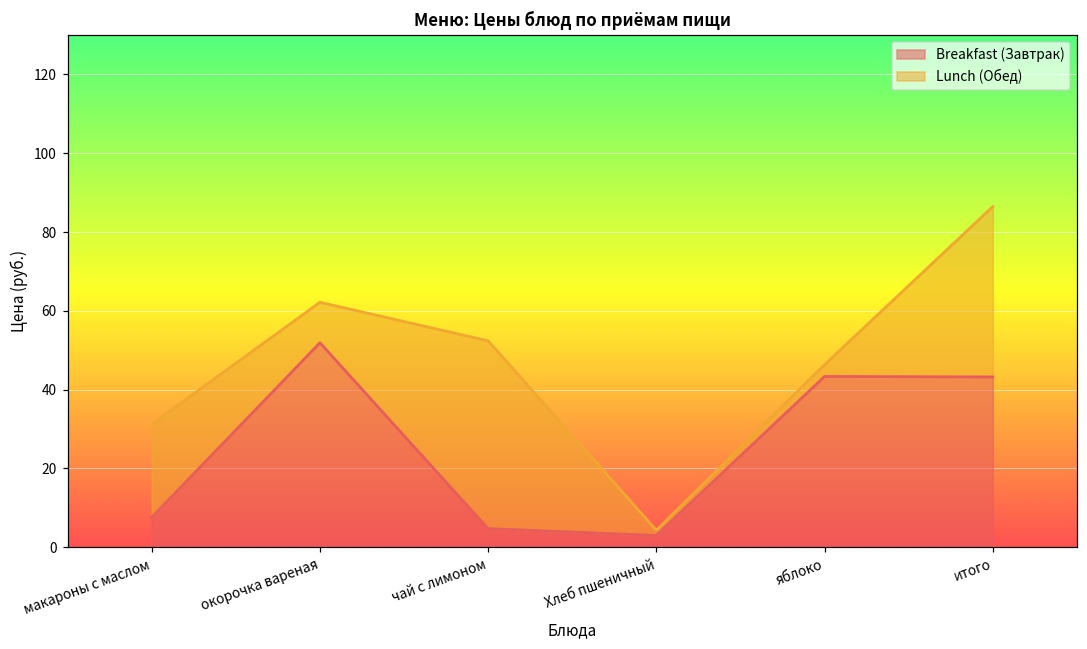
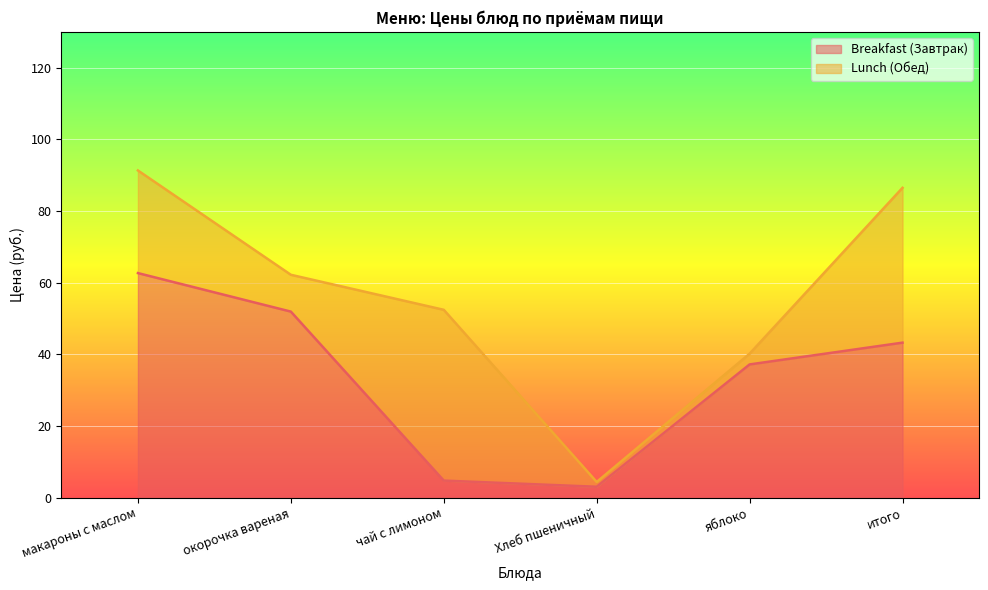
  {
    "Breakfast (Завтрак)": {
-     "макароны с маслом": 8,
+     "макароны с маслом": 63,
      "окорочка вареная": 52,
      "чай с лимоном": 5,
      "Хлеб пшеничный": 3,
-     "яблоко": 43,
+     "яблоко": 37,
      "итого": 43
    },
    "Lunch (Обед)": {
-     "макароны с маслом": 24,
+     "макароны с маслом": 29,
      "окорочка вареная": 10,
      "чай с лимоном": 48,
      "Хлеб пшеничный": 1,
      "яблоко": 3,
      "итого": 43
    }
  }
